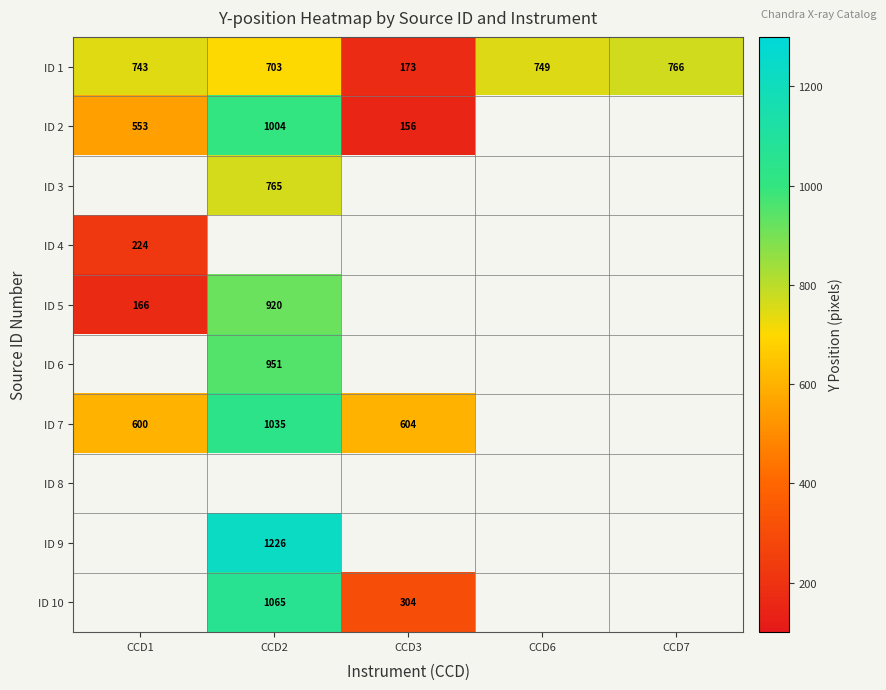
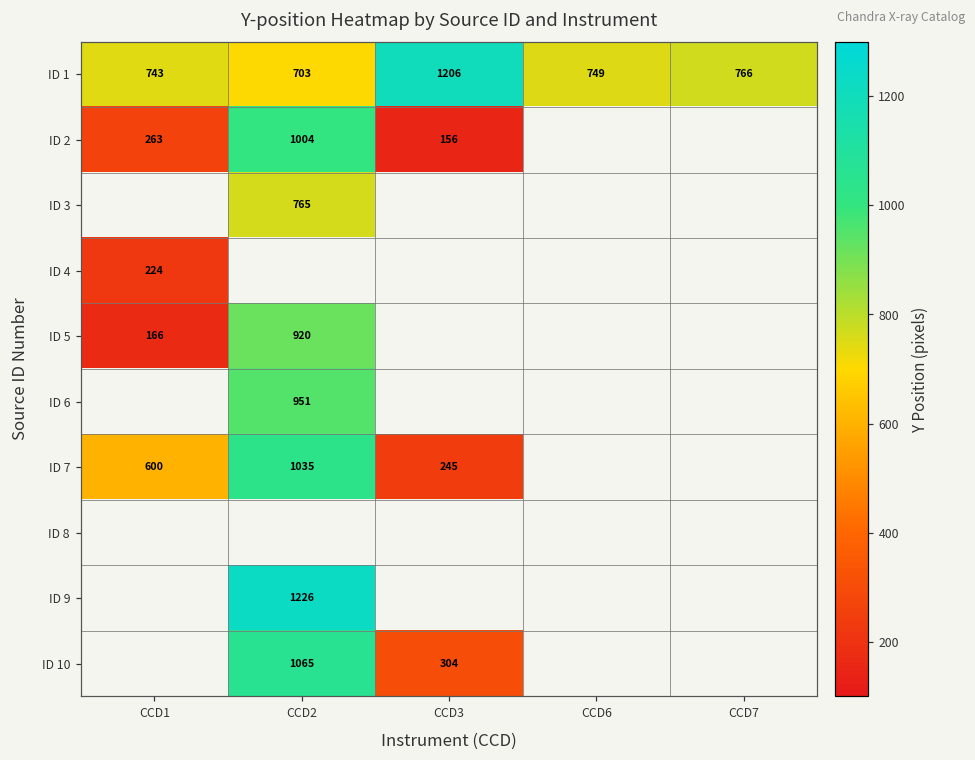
  {
    "ID 1": {
      "CCD1": 743,
      "CCD2": 703,
-     "CCD3": 173,
+     "CCD3": 1206,
      "CCD6": 749,
      "CCD7": 766
    },
    "ID 2": {
-     "CCD1": 553,
+     "CCD1": 263,
      "CCD2": 1004,
      "CCD3": 156
    },
    "ID 3": {
      "CCD2": 765
    },
    "ID 4": {
      "CCD1": 224
    },
    "ID 5": {
      "CCD1": 166,
      "CCD2": 920
    },
    "ID 6": {
      "CCD2": 951
    },
    "ID 7": {
      "CCD1": 600,
      "CCD2": 1035,
-     "CCD3": 604
+     "CCD3": 245
    },
    "ID 9": {
      "CCD2": 1226
    },
    "ID 10": {
      "CCD2": 1065,
      "CCD3": 304
    }
  }
